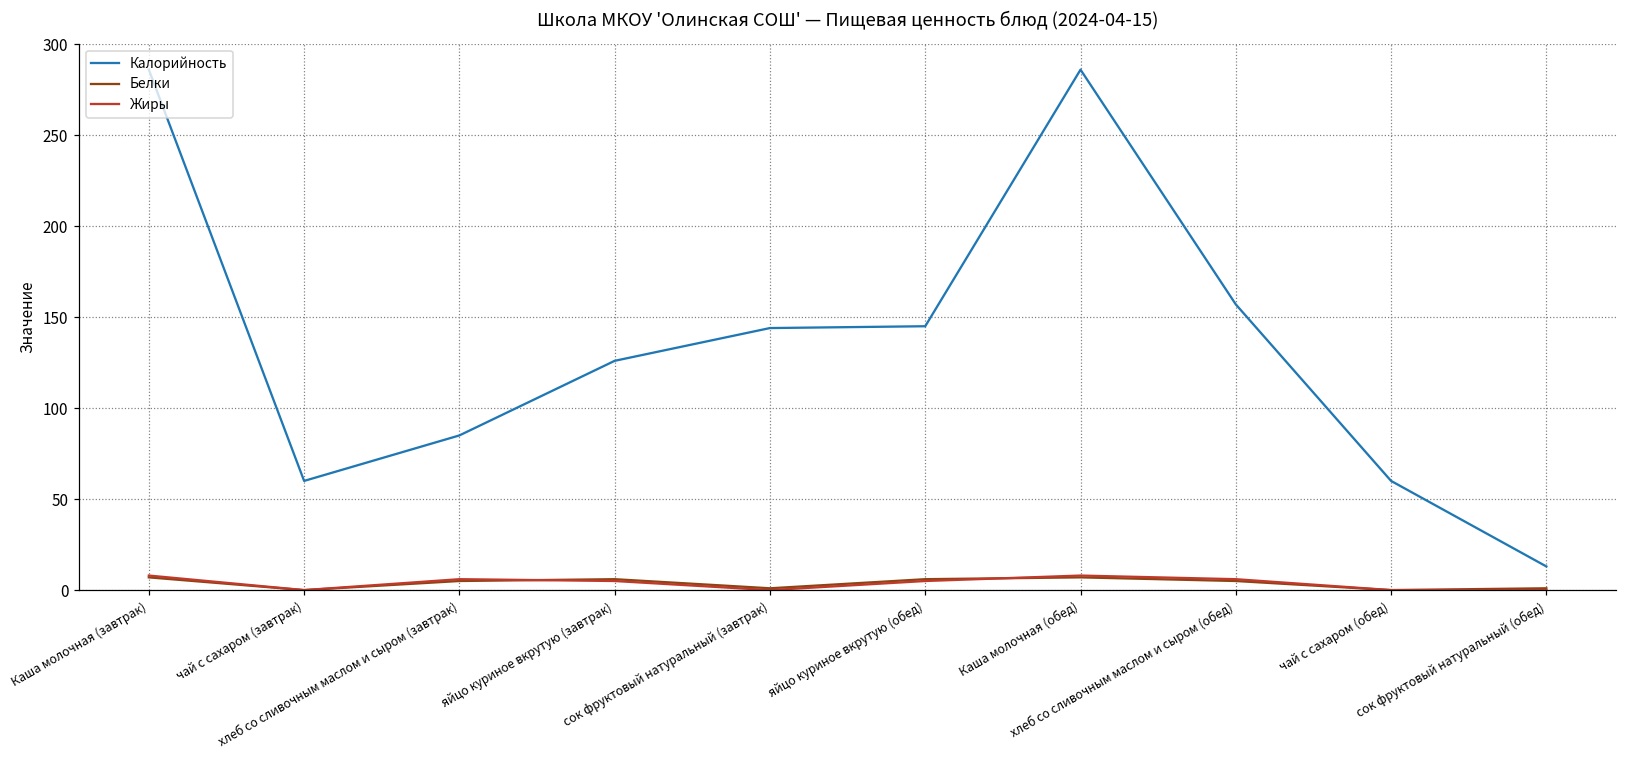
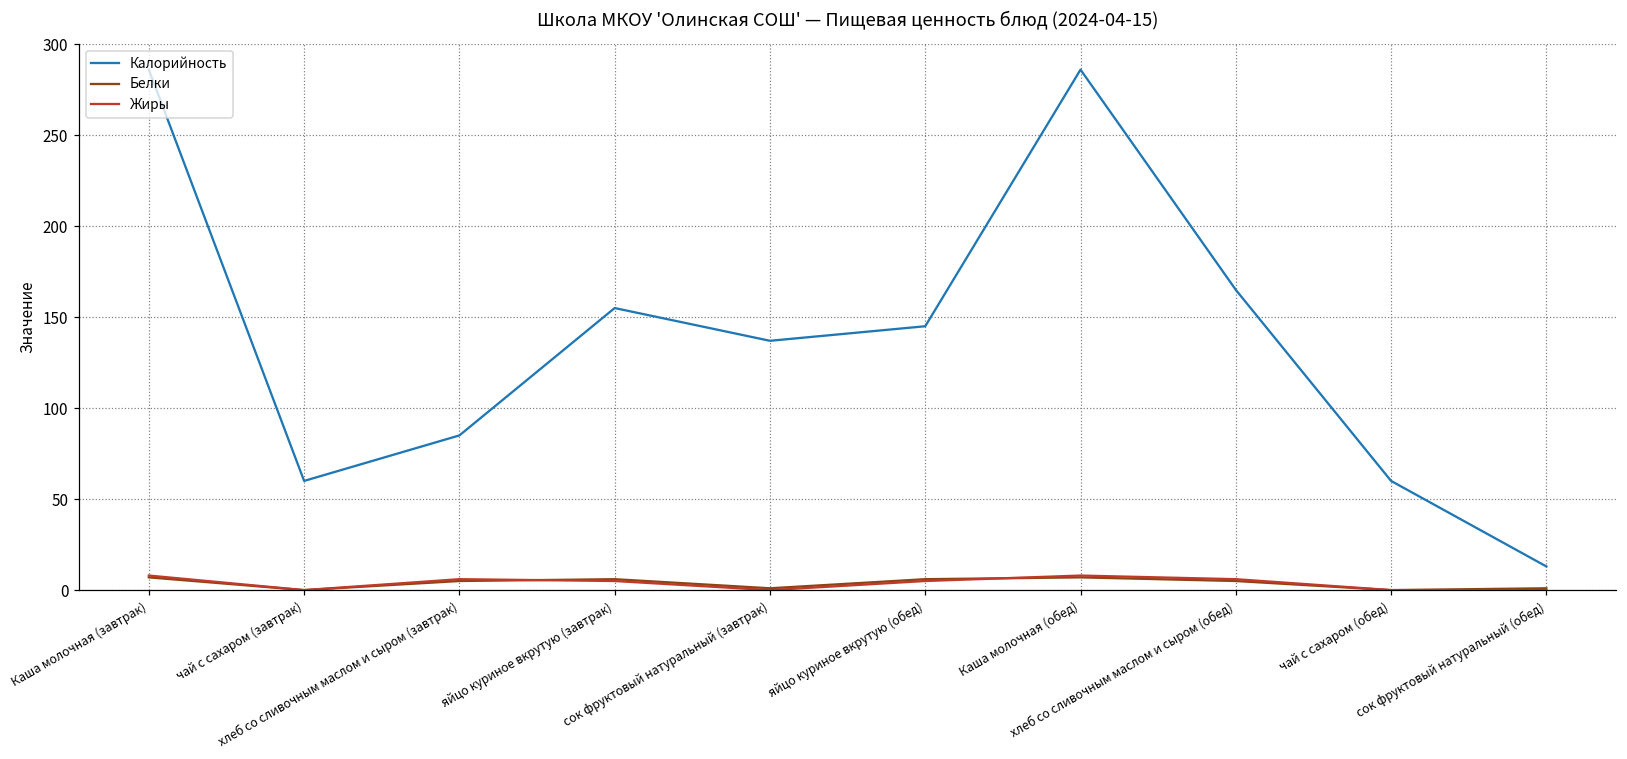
  {
    "Калорийность": {
      "чай с сахаром (завтрак)": 60,
      "хлеб со сливочным маслом и сыром (завтрак)": 85,
-     "яйцо куриное вкрутую (завтрак)": 126,
-     "сок фруктовый натуральный (завтрак)": 144,
+     "яйцо куриное вкрутую (завтрак)": 155,
+     "сок фруктовый натуральный (завтрак)": 137,
      "яйцо куриное вкрутую (обед)": 145,
      "Каша молочная (обед)": 286,
-     "хлеб со сливочным маслом и сыром (обед)": 157,
+     "хлеб со сливочным маслом и сыром (обед)": 165,
      "чай с сахаром (обед)": 60,
      "сок фруктовый натуральный (обед)": 13
    }
  }
